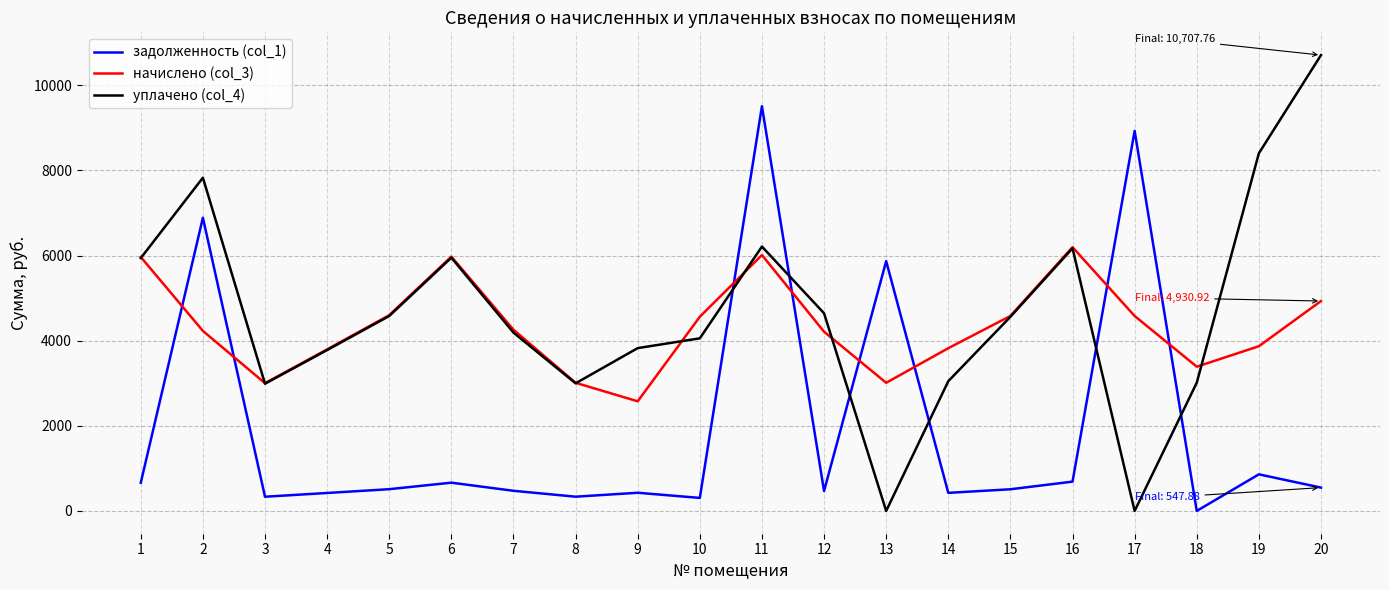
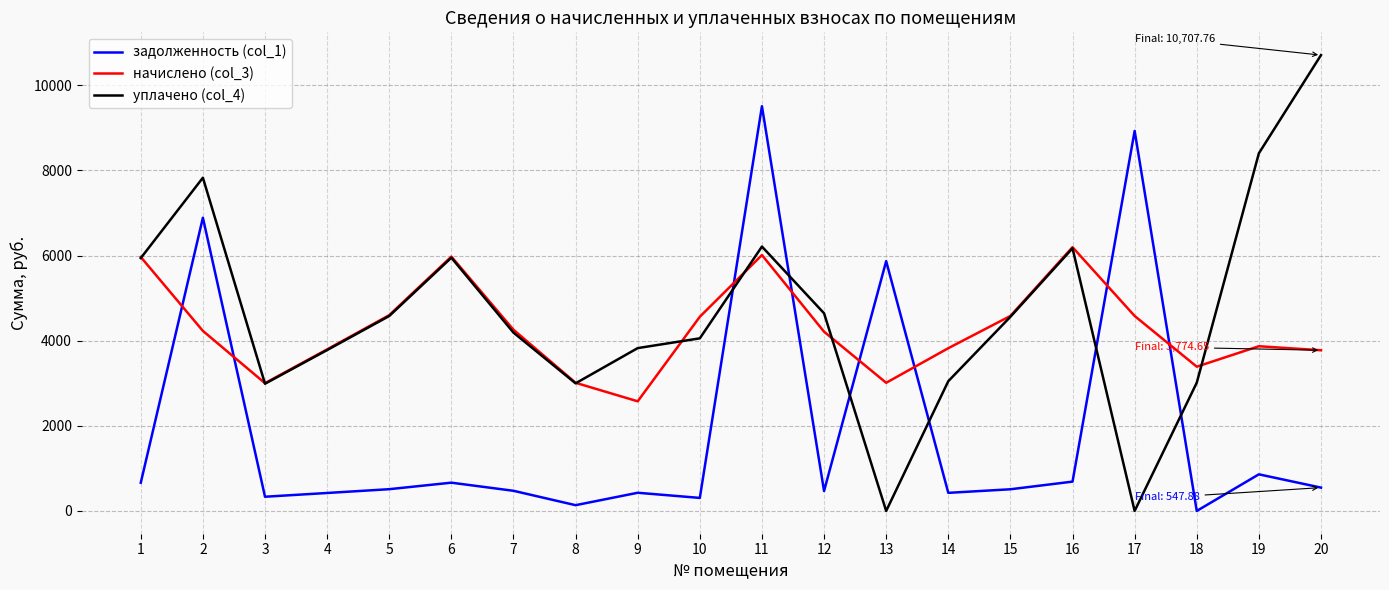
  {
    "задолженность (col_1)": {
      "1": "700",
      "2": "6900",
      "3": "300",
      "4": "400",
      "5": "500",
      "6": "700",
      "7": "500",
-     "8": "300",
+     "8": "100",
      "9": "400",
      "10": "300",
      "11": "9500",
      "12": "500",
      "13": "5900",
      "14": "400",
      "15": "500",
      "16": "700",
      "17": "8900",
      "18": "0",
      "19": "900"
    },
    "начислено (col_3)": {
-     "20": "4,930.92"
+     "20": "3,774.65"
    },
    "уплачено (col_4)": {
      "20": "10,707.76"
    }
  }
